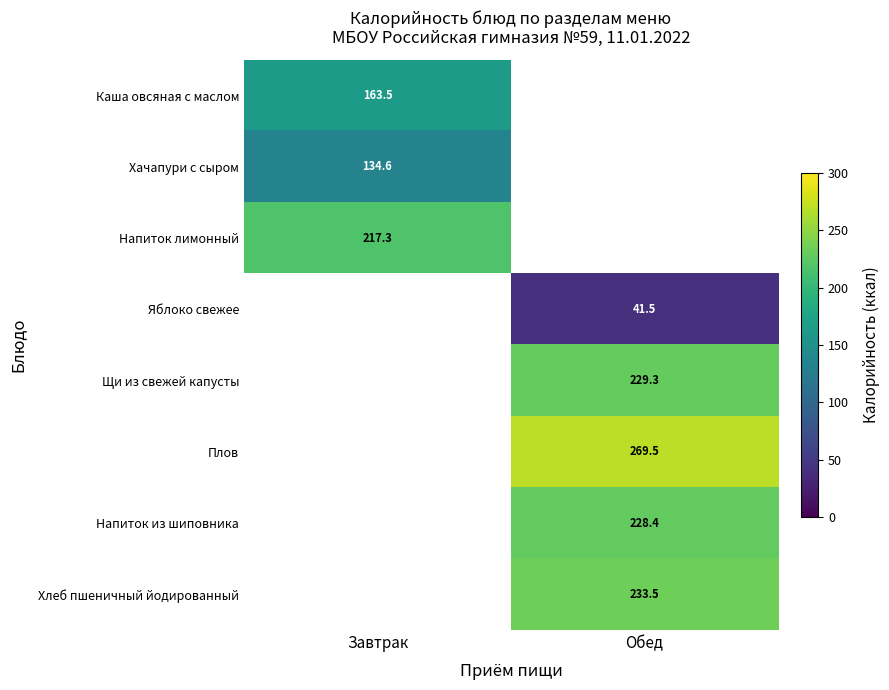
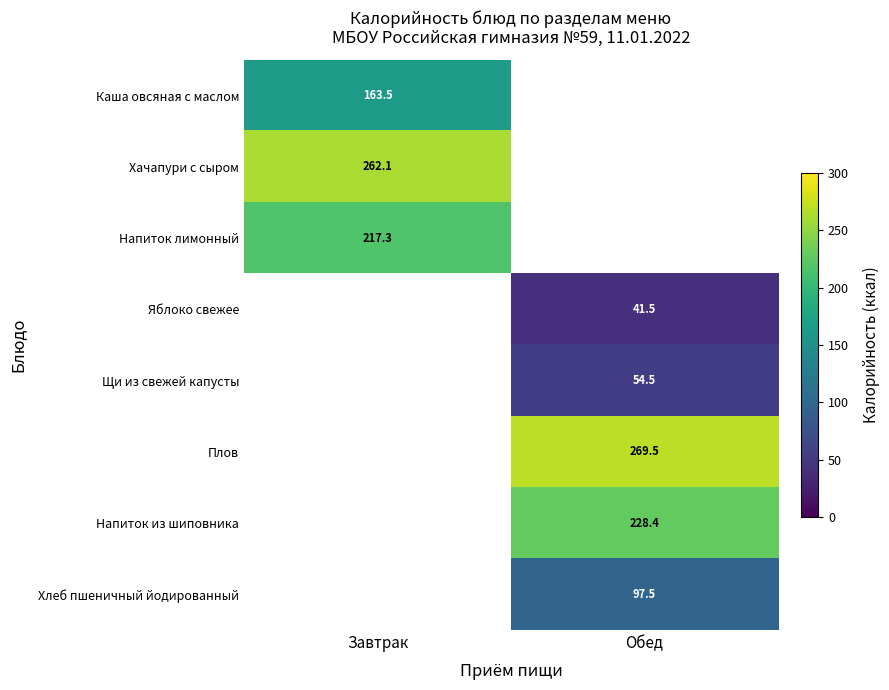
  {
    "Каша овсяная с маслом": {
      "Завтрак": 163.5
    },
    "Хачапури с сыром": {
-     "Завтрак": 134.6
+     "Завтрак": 262.1
    },
    "Напиток лимонный": {
      "Завтрак": 217.3
    },
    "Яблоко свежее": {
      "Обед": 41.5
    },
    "Щи из свежей капусты": {
-     "Обед": 229.3
+     "Обед": 54.5
    },
    "Плов": {
      "Обед": 269.5
    },
    "Напиток из шиповника": {
      "Обед": 228.4
    },
    "Хлеб пшеничный йодированный": {
-     "Обед": 233.5
+     "Обед": 97.5
    }
  }
